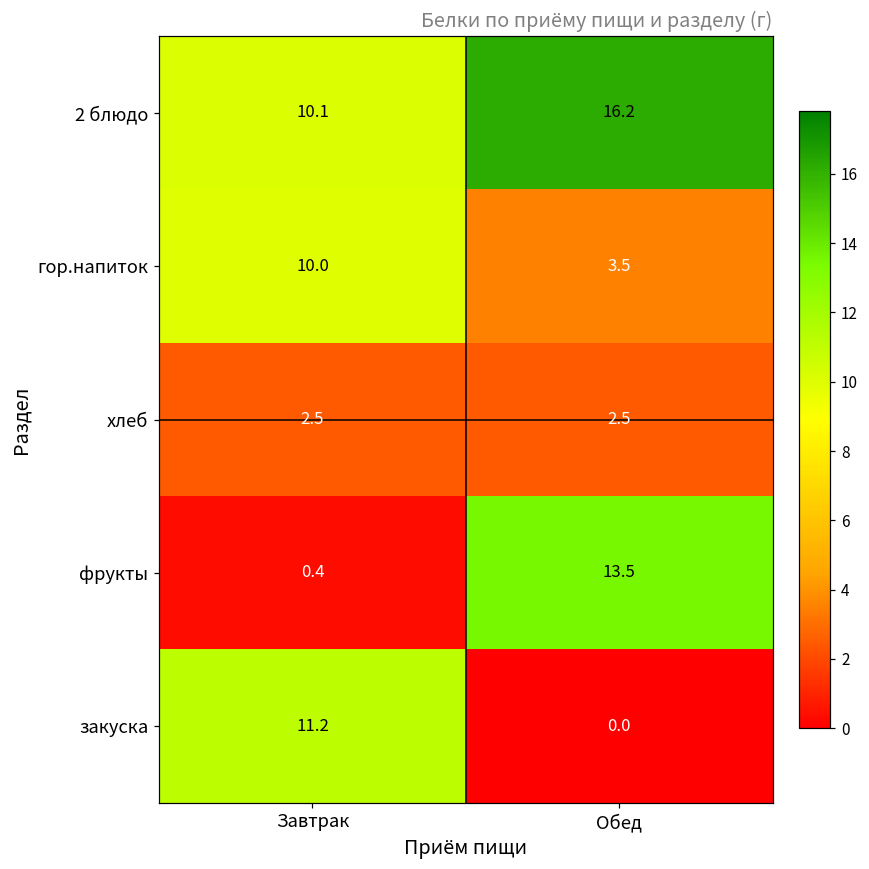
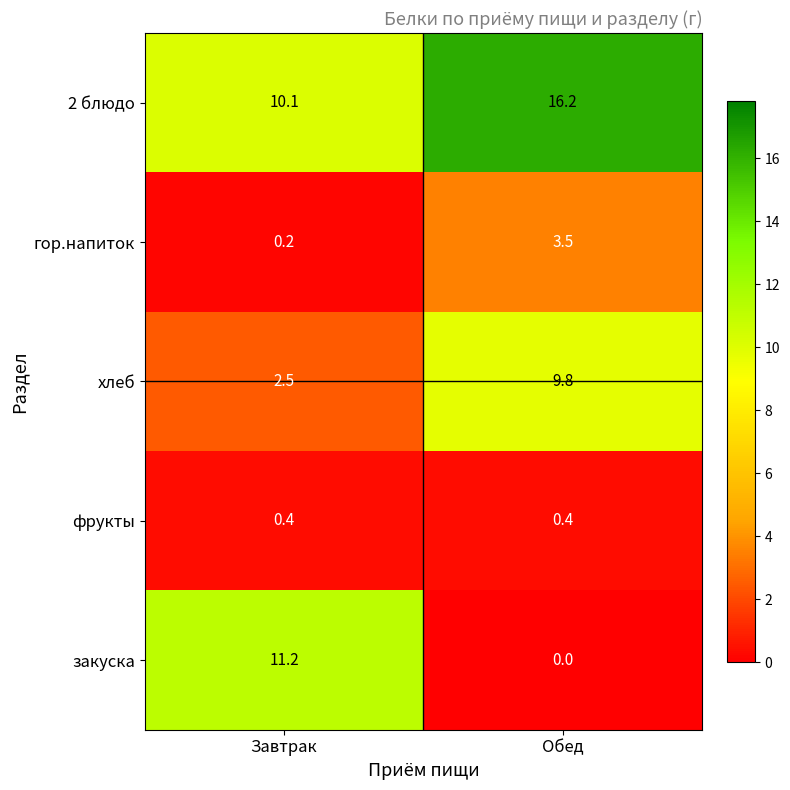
  {
    "2 блюдо": {
      "Завтрак": 10.1,
      "Обед": 16.2
    },
    "гор.напиток": {
-     "Завтрак": 10.0,
+     "Завтрак": 0.2,
      "Обед": 3.5
    },
    "хлеб": {
      "Завтрак": 2.5,
-     "Обед": 2.5
+     "Обед": 9.8
    },
    "фрукты": {
      "Завтрак": 0.4,
-     "Обед": 13.5
+     "Обед": 0.4
    },
    "закуска": {
      "Завтрак": 11.2,
      "Обед": 0.0
    }
  }
